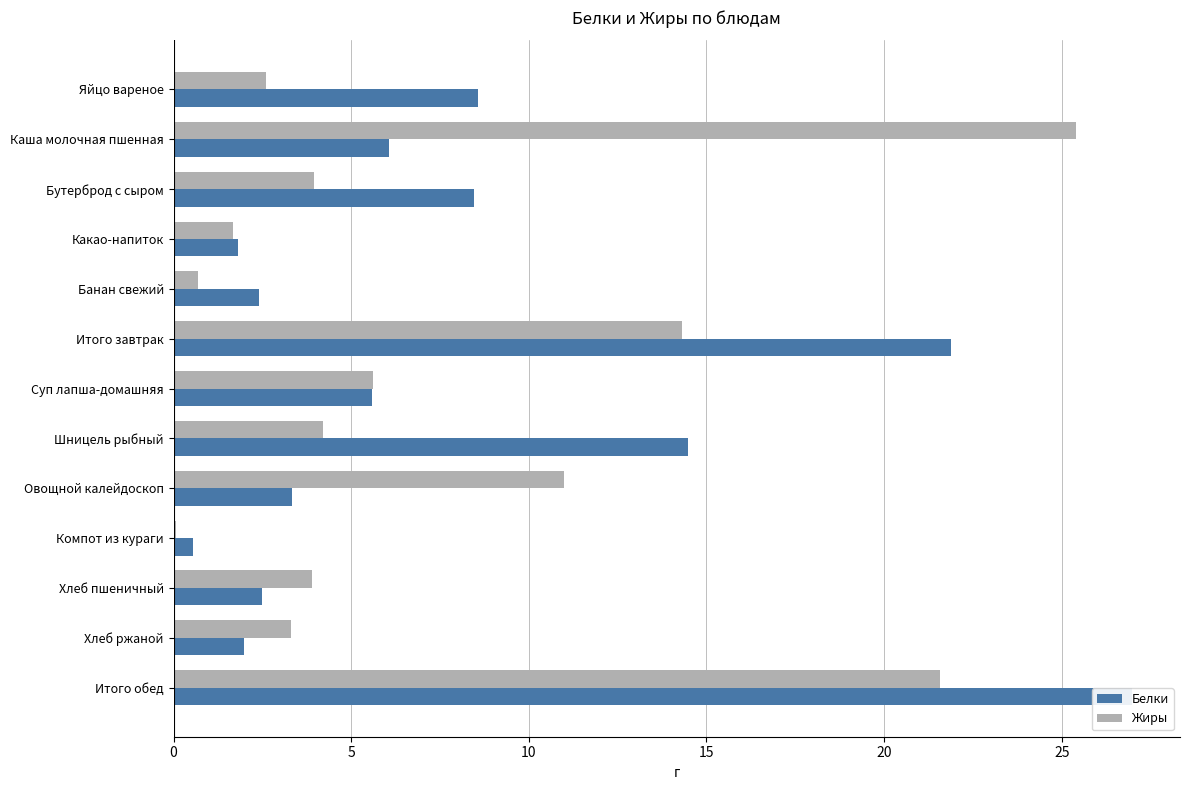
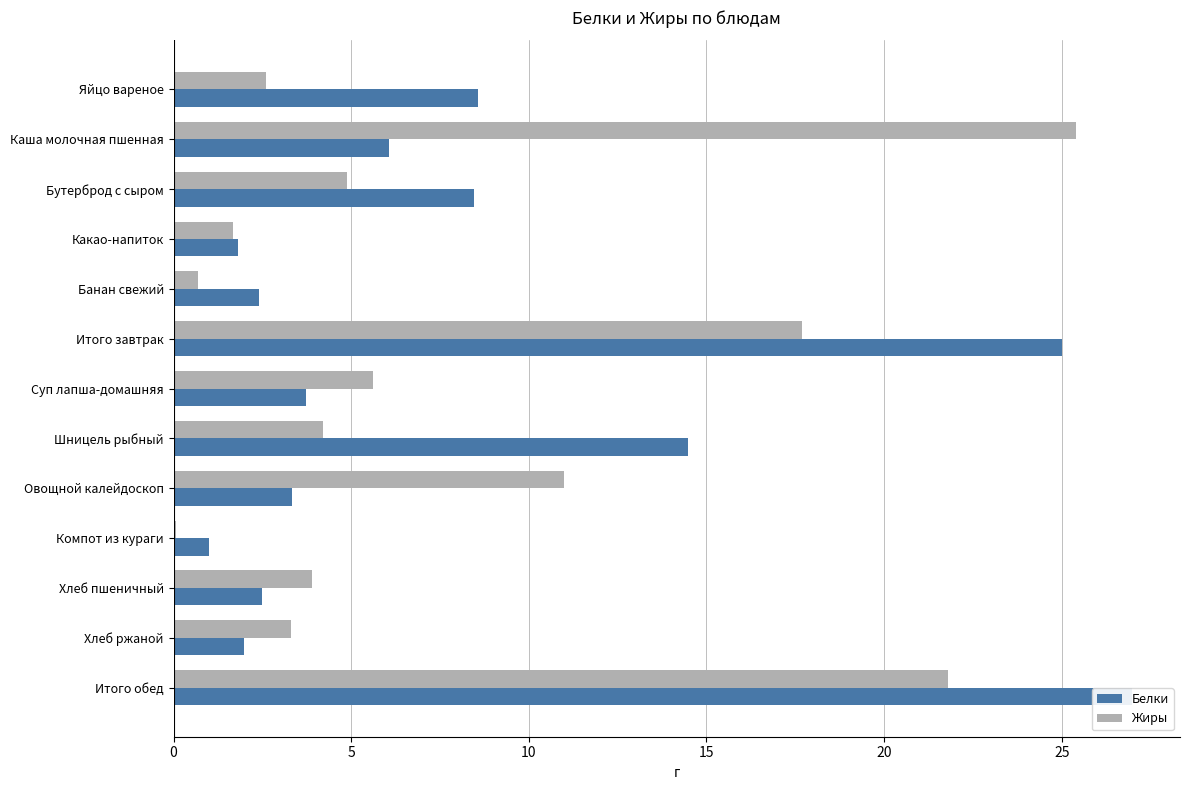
  {
    "Белки": {
      "Яйцо вареное": 8.6,
      "Каша молочная пшенная": 6.1,
      "Бутерброд с сыром": 8.5,
      "Какао-напиток": 1.8,
      "Банан свежий": 2.4,
-     "Итого завтрак": 21.9,
-     "Суп лапша-домашняя": 5.6,
+     "Итого завтрак": 25.0,
+     "Суп лапша-домашняя": 3.7,
      "Шницель рыбный": 14.5,
      "Овощной калейдоскоп": 3.3,
-     "Компот из кураги": 0.6,
+     "Компот из кураги": 1.0,
      "Хлеб пшеничный": 2.5,
      "Хлеб ржаной": 2.0
    },
    "Жиры": {
      "Яйцо вареное": 2.6,
      "Каша молочная пшенная": 25.4,
-     "Бутерброд с сыром": 4.0,
+     "Бутерброд с сыром": 4.9,
      "Какао-напиток": 1.7,
      "Банан свежий": 0.7,
-     "Итого завтрак": 14.3,
+     "Итого завтрак": 17.7,
      "Суп лапша-домашняя": 5.6,
      "Шницель рыбный": 4.2,
      "Овощной калейдоскоп": 11.0,
      "Хлеб пшеничный": 3.9,
      "Хлеб ржаной": 3.3,
-     "Итого обед": 21.6
+     "Итого обед": 21.8
    }
  }
